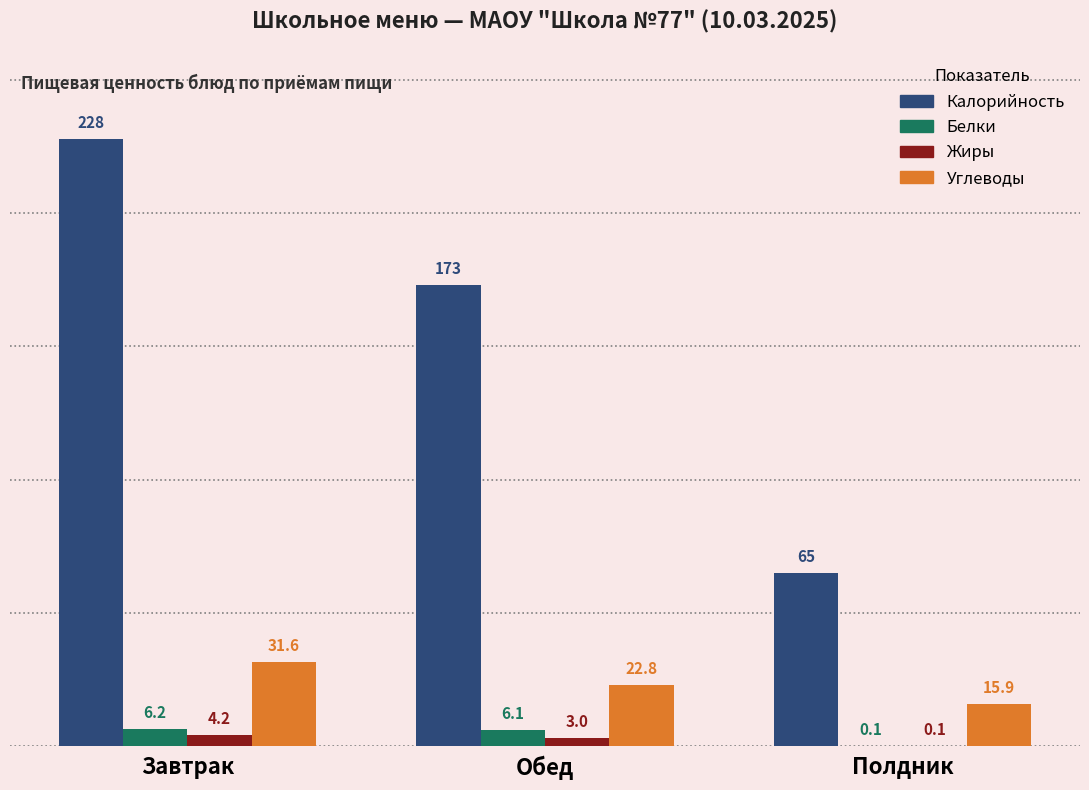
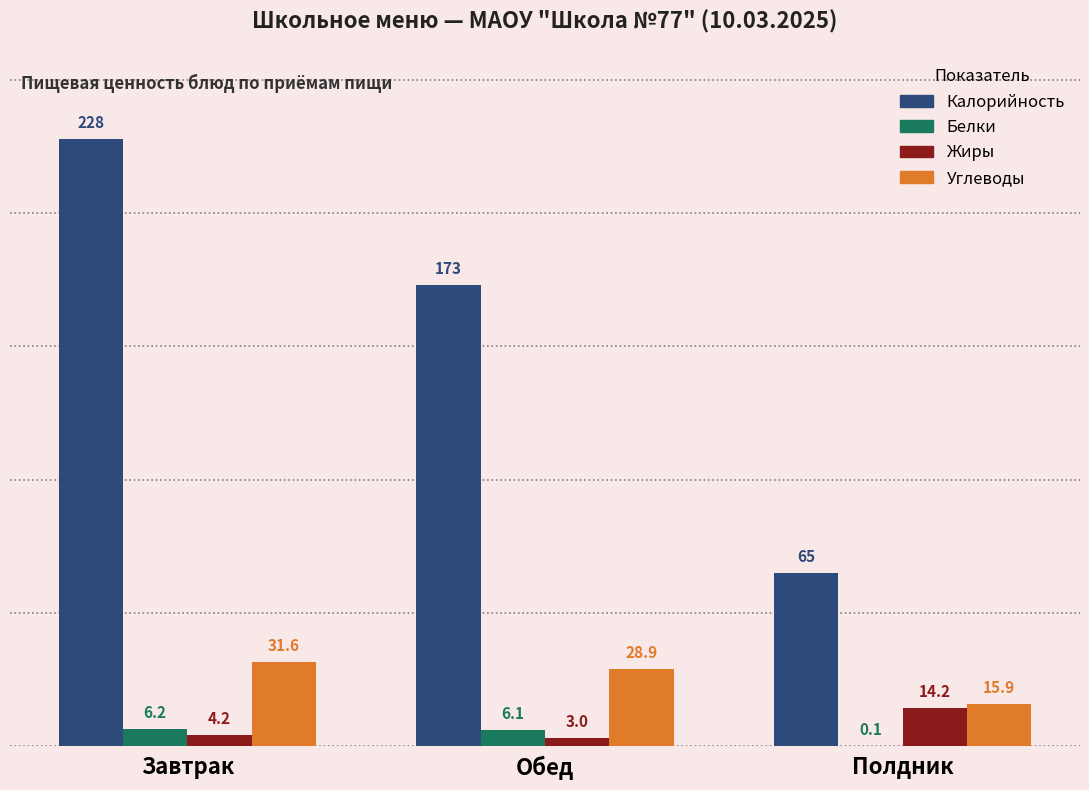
  {
    "Жиры": {
      "Завтрак": 4.2,
      "Обед": 3.0,
-     "Полдник": 0.1
+     "Полдник": 14.2
    },
    "Углеводы": {
      "Завтрак": 31.6,
-     "Обед": 22.8,
+     "Обед": 28.9,
      "Полдник": 15.9
    }
  }
